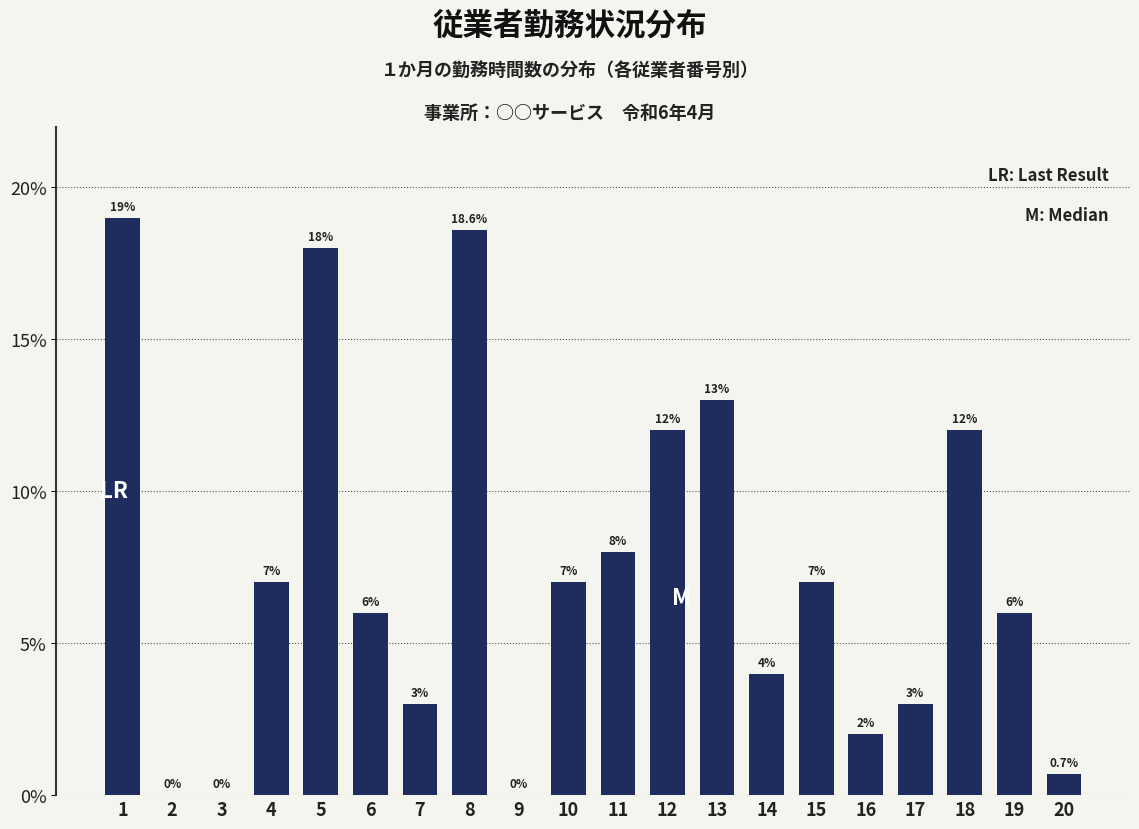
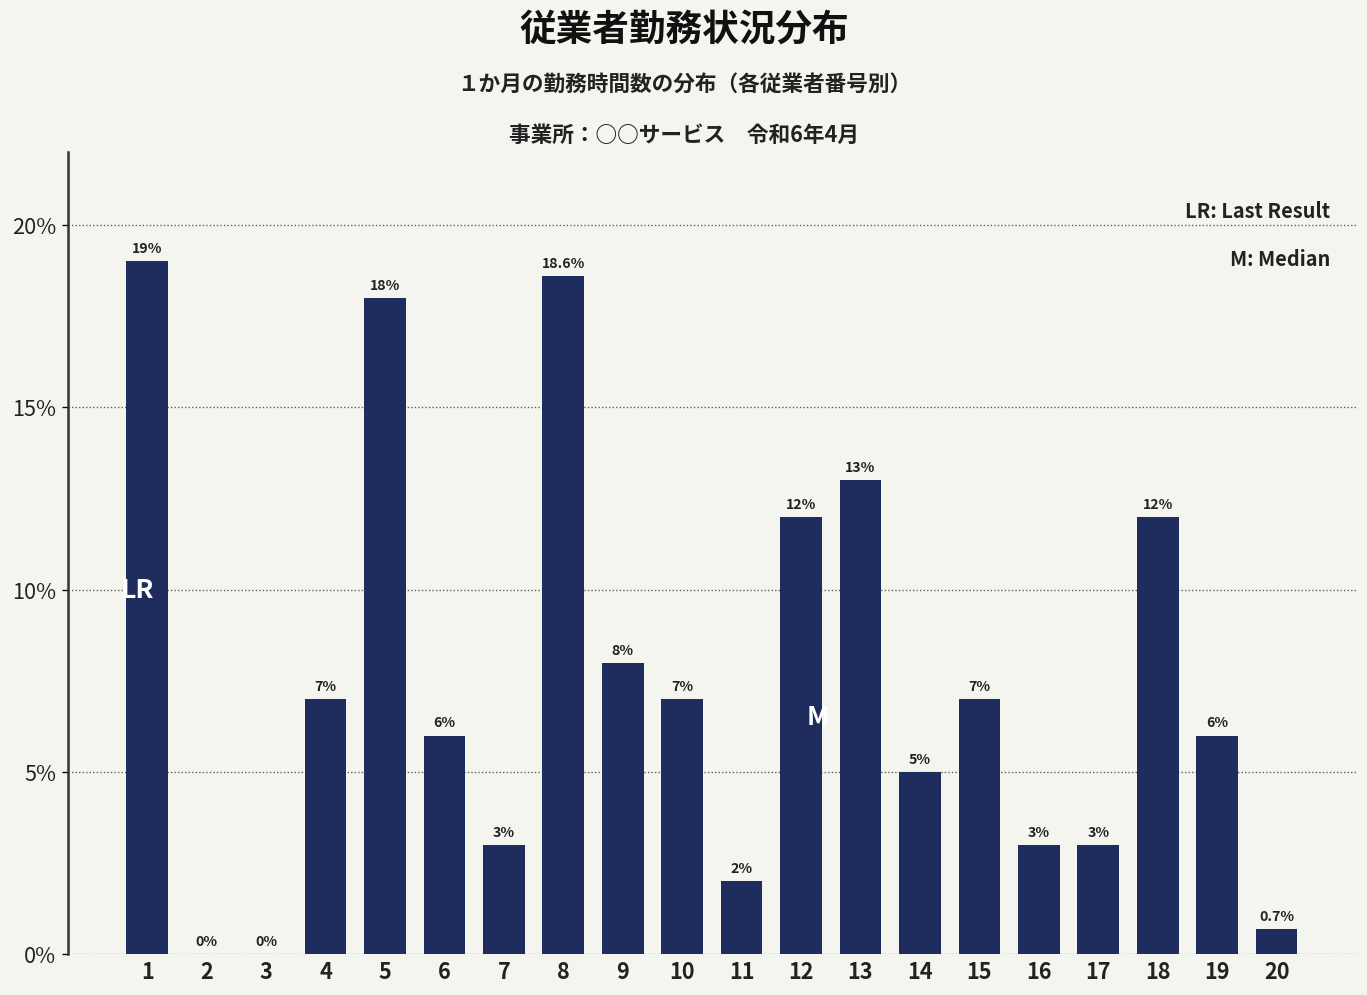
  {
    "1": "19%",
    "2": "0%",
    "3": "0%",
    "4": "7%",
    "5": "18%",
    "6": "6%",
    "7": "3%",
    "8": "18.6%",
-   "9": "0%",
+   "9": "8%",
    "10": "7%",
-   "11": "8%",
+   "11": "2%",
    "12": "12%",
    "13": "13%",
-   "14": "4%",
+   "14": "5%",
    "15": "7%",
-   "16": "2%",
+   "16": "3%",
    "17": "3%",
    "18": "12%",
    "19": "6%",
    "20": "0.7%"
  }
